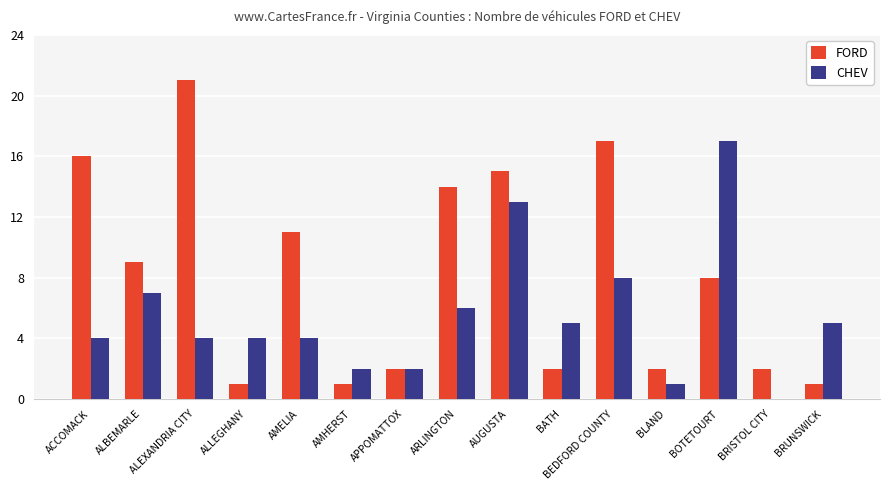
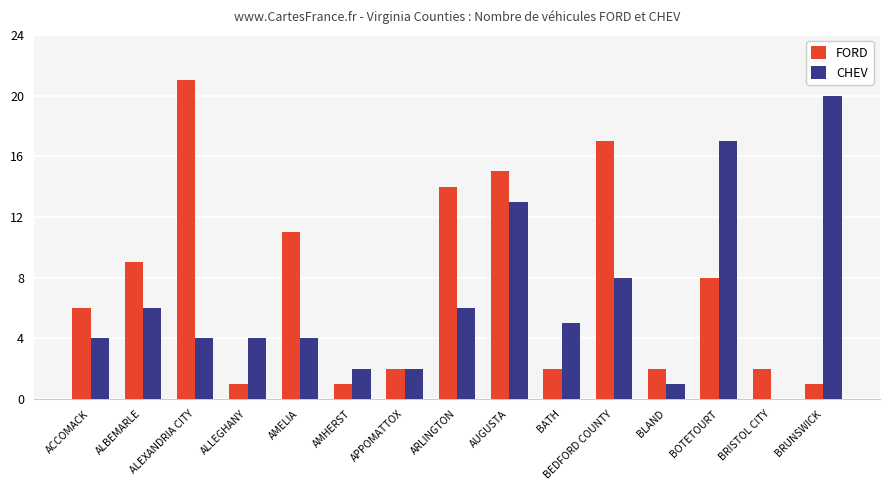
  {
    "FORD": {
-     "ACCOMACK": 16,
+     "ACCOMACK": 6,
      "ALBEMARLE": 9,
      "ALEXANDRIA CITY": 21,
      "ALLEGHANY": 1,
      "AMELIA": 11,
      "AMHERST": 1,
      "APPOMATTOX": 2,
      "ARLINGTON": 14,
      "AUGUSTA": 15,
      "BATH": 2,
      "BEDFORD COUNTY": 17,
      "BLAND": 2,
      "BOTETOURT": 8,
      "BRISTOL CITY": 2,
      "BRUNSWICK": 1
    },
    "CHEV": {
      "ACCOMACK": 4,
-     "ALBEMARLE": 7,
+     "ALBEMARLE": 6,
      "ALEXANDRIA CITY": 4,
      "ALLEGHANY": 4,
      "AMELIA": 4,
      "AMHERST": 2,
      "APPOMATTOX": 2,
      "ARLINGTON": 6,
      "AUGUSTA": 13,
      "BATH": 5,
      "BEDFORD COUNTY": 8,
      "BLAND": 1,
      "BOTETOURT": 17,
      "BRISTOL CITY": 0,
-     "BRUNSWICK": 5
+     "BRUNSWICK": 20
    }
  }
